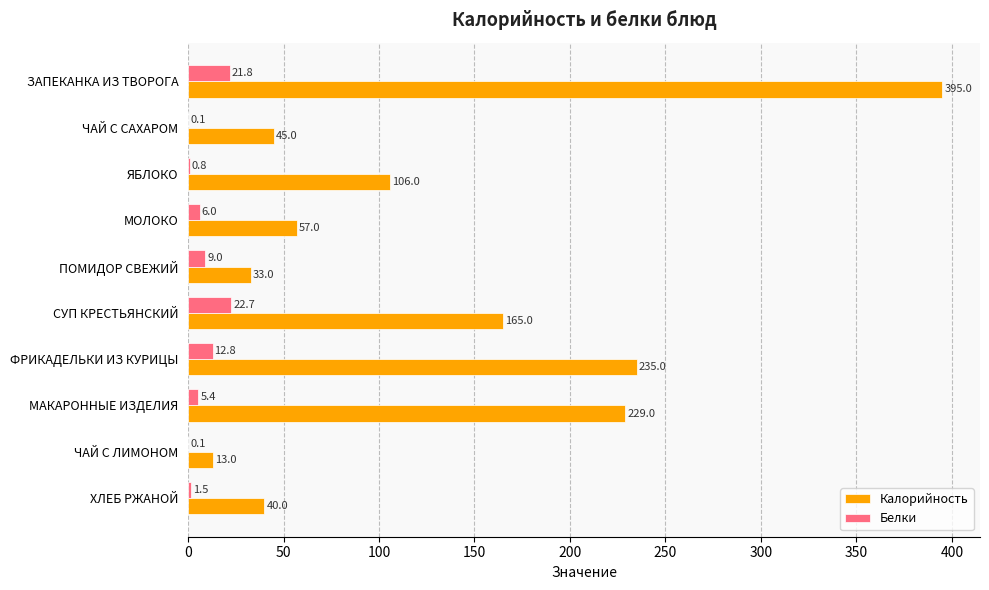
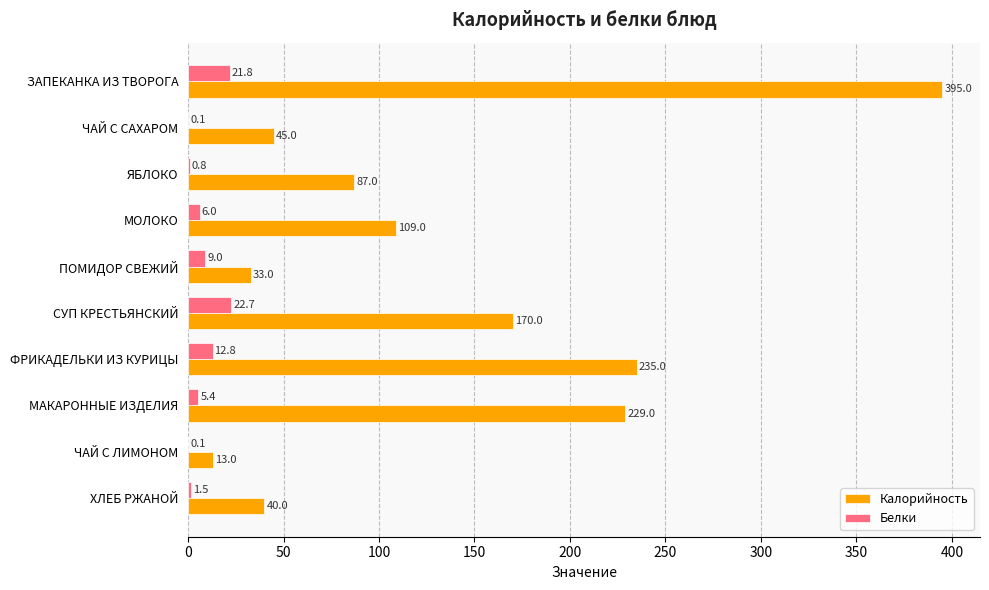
  {
    "Калорийность": {
      "ЗАПЕКАНКА ИЗ ТВОРОГА": 395.0,
      "ЧАЙ С САХАРОМ": 45.0,
-     "ЯБЛОКО": 106.0,
-     "МОЛОКО": 57.0,
+     "ЯБЛОКО": 87.0,
+     "МОЛОКО": 109.0,
      "ПОМИДОР СВЕЖИЙ": 33.0,
-     "СУП КРЕСТЬЯНСКИЙ": 165.0,
+     "СУП КРЕСТЬЯНСКИЙ": 170.0,
      "ФРИКАДЕЛЬКИ ИЗ КУРИЦЫ": 235.0,
      "МАКАРОННЫЕ ИЗДЕЛИЯ": 229.0,
      "ЧАЙ С ЛИМОНОМ": 13.0,
      "ХЛЕБ РЖАНОЙ": 40.0
    },
    "Белки": {
      "ЗАПЕКАНКА ИЗ ТВОРОГА": 21.8,
      "ЧАЙ С САХАРОМ": 0.1,
      "ЯБЛОКО": 0.8,
      "МОЛОКО": 6.0,
      "ПОМИДОР СВЕЖИЙ": 9.0,
      "СУП КРЕСТЬЯНСКИЙ": 22.7,
      "ФРИКАДЕЛЬКИ ИЗ КУРИЦЫ": 12.8,
      "МАКАРОННЫЕ ИЗДЕЛИЯ": 5.4,
      "ЧАЙ С ЛИМОНОМ": 0.1,
      "ХЛЕБ РЖАНОЙ": 1.5
    }
  }
